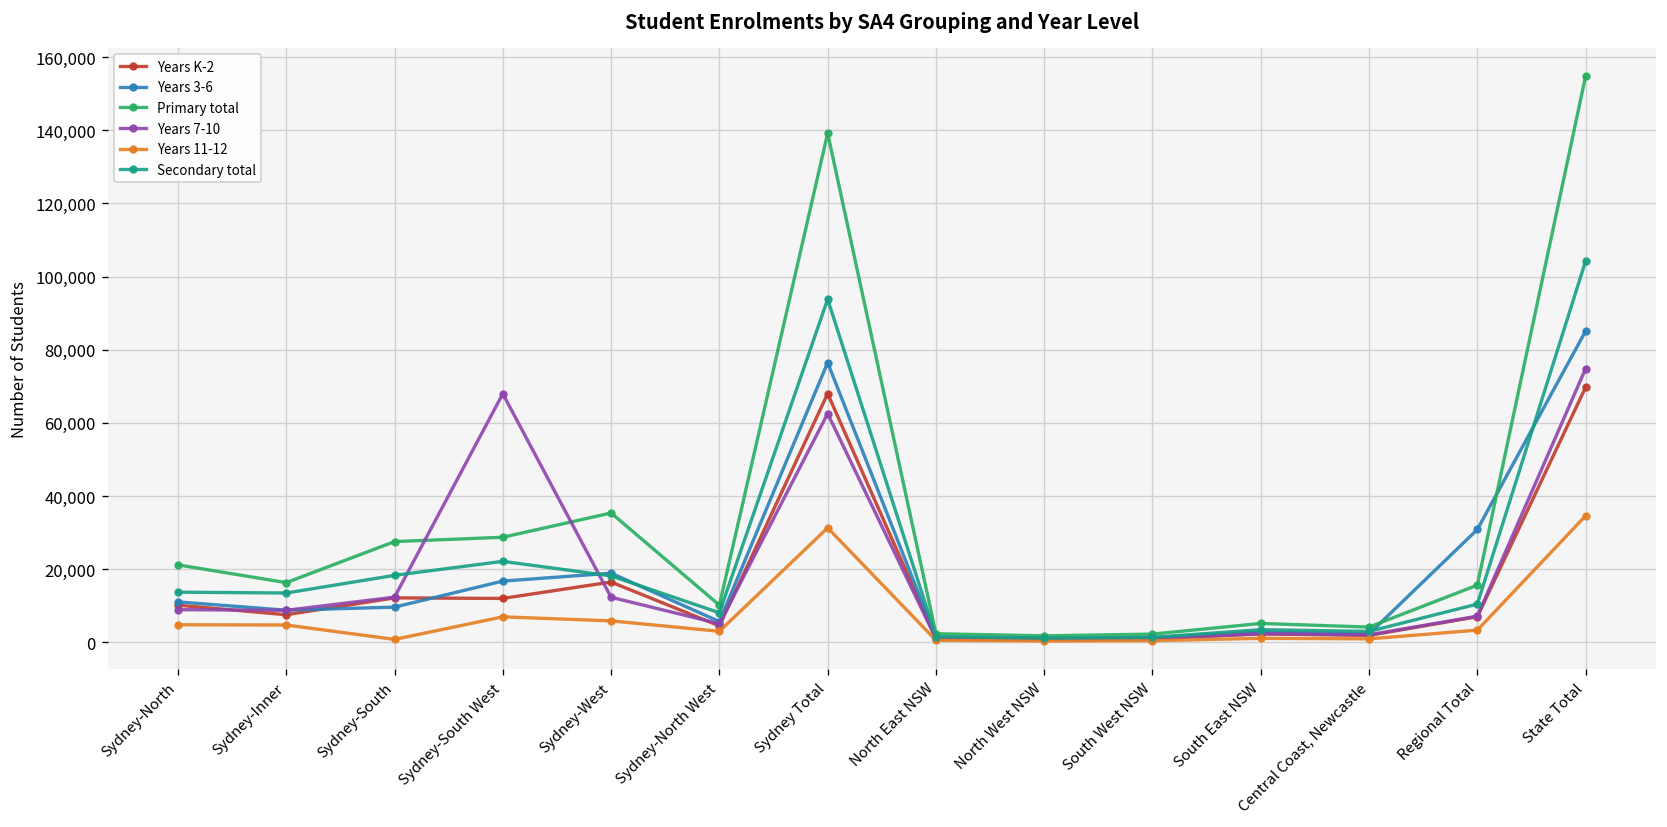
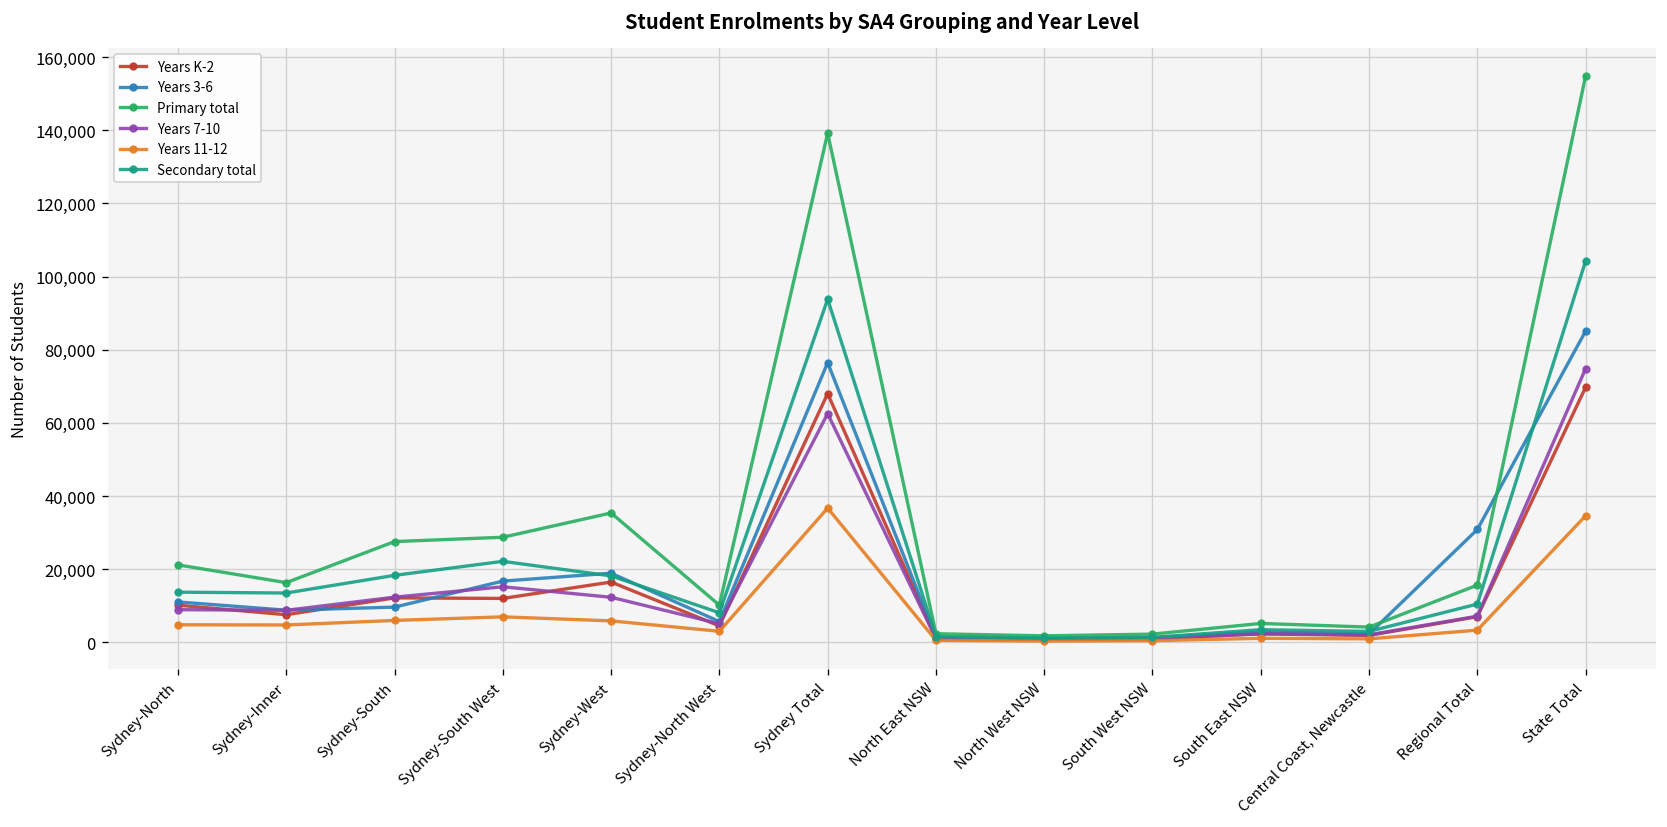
  {
    "Years K-2": {
      "Sydney-North": "10,000",
      "Sydney-Inner": "8,000",
      "Sydney-South West": "12,000",
      "Sydney-West": "16,000",
      "Sydney Total": "68,000",
      "State Total": "70,000"
    },
    "Years 3-6": {
      "Sydney-North": "11,000",
      "Sydney-South": "10,000",
      "Sydney-South West": "17,000",
      "Sydney Total": "76,000",
      "Regional Total": "31,000",
      "State Total": "85,000"
    },
    "Years 7-10": {
      "Sydney-North": "9,000",
-     "Sydney-South West": "68,000",
+     "Sydney-South West": "15,000",
      "Sydney-West": "12,000",
      "Sydney Total": "63,000",
      "State Total": "75,000"
    },
    "Years 11-12": {
      "Sydney-North": "5,000",
      "Sydney-Inner": "5,000",
-     "Sydney-South": "1,000",
+     "Sydney-South": "6,000",
      "Sydney-South West": "7,000",
      "Sydney-West": "6,000",
      "Sydney-North West": "3,000",
-     "Sydney Total": "31,000",
+     "Sydney Total": "37,000",
      "South East NSW": "1,000",
      "Central Coast, Newcastle": "1,000",
      "Regional Total": "3,000",
      "State Total": "35,000"
    }
  }
